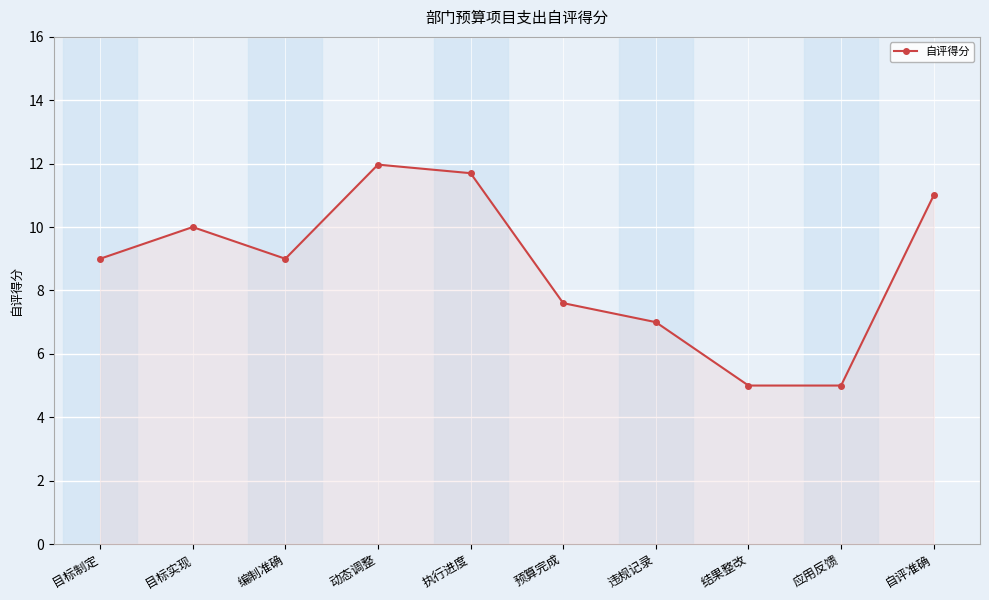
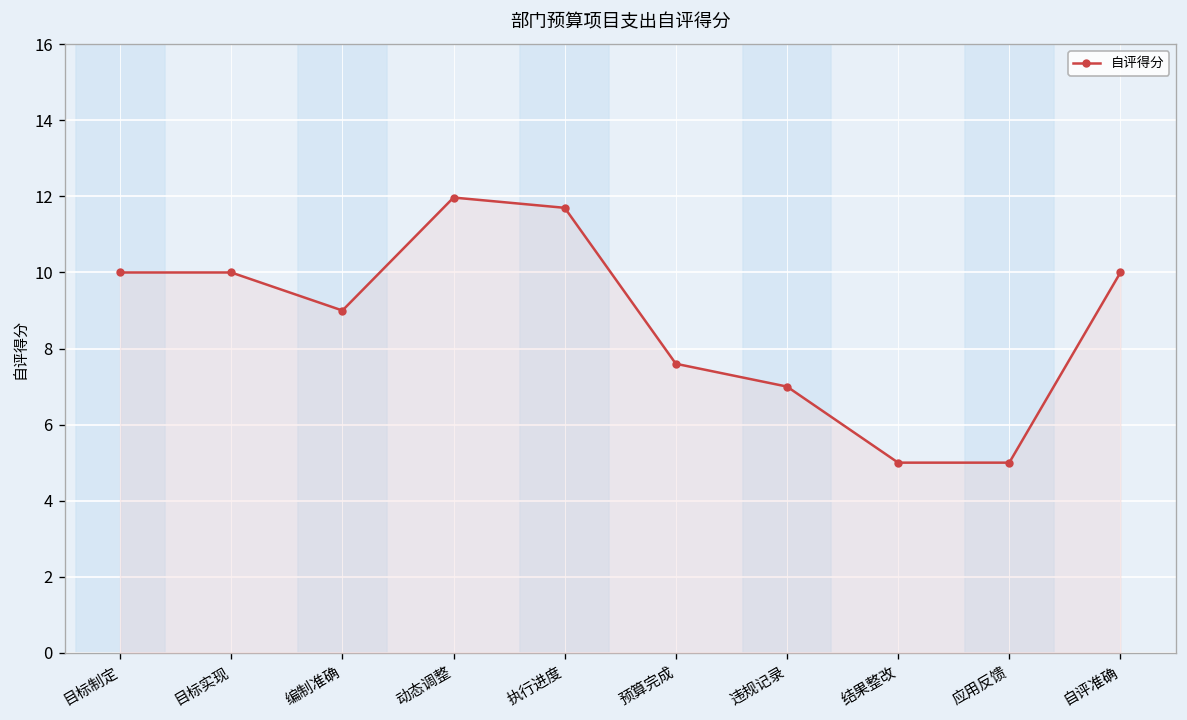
  {
-   "目标制定": 9,
+   "目标制定": 10,
    "目标实现": 10,
    "编制准确": 9,
    "动态调整": 12,
    "执行进度": 11.7,
    "预算完成": 7.6,
    "违规记录": 7,
    "结果整改": 5,
    "应用反馈": 5,
-   "自评准确": 11
+   "自评准确": 10
  }
